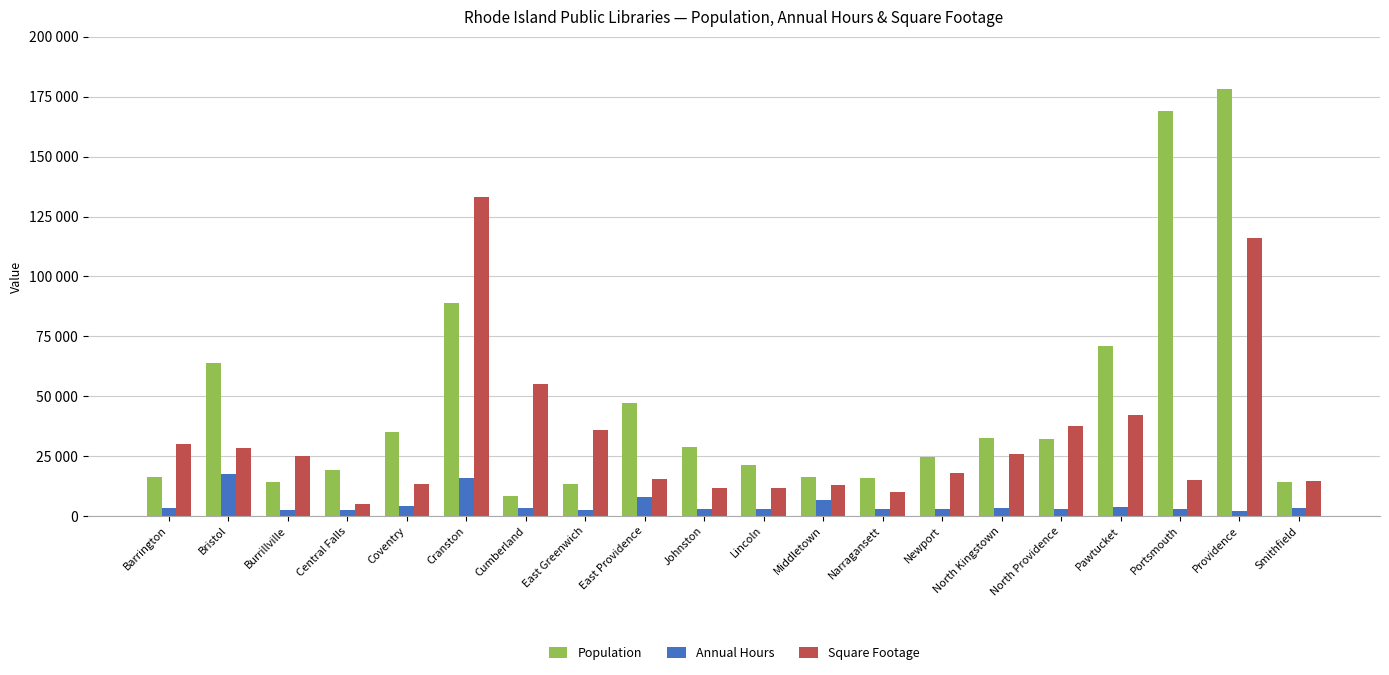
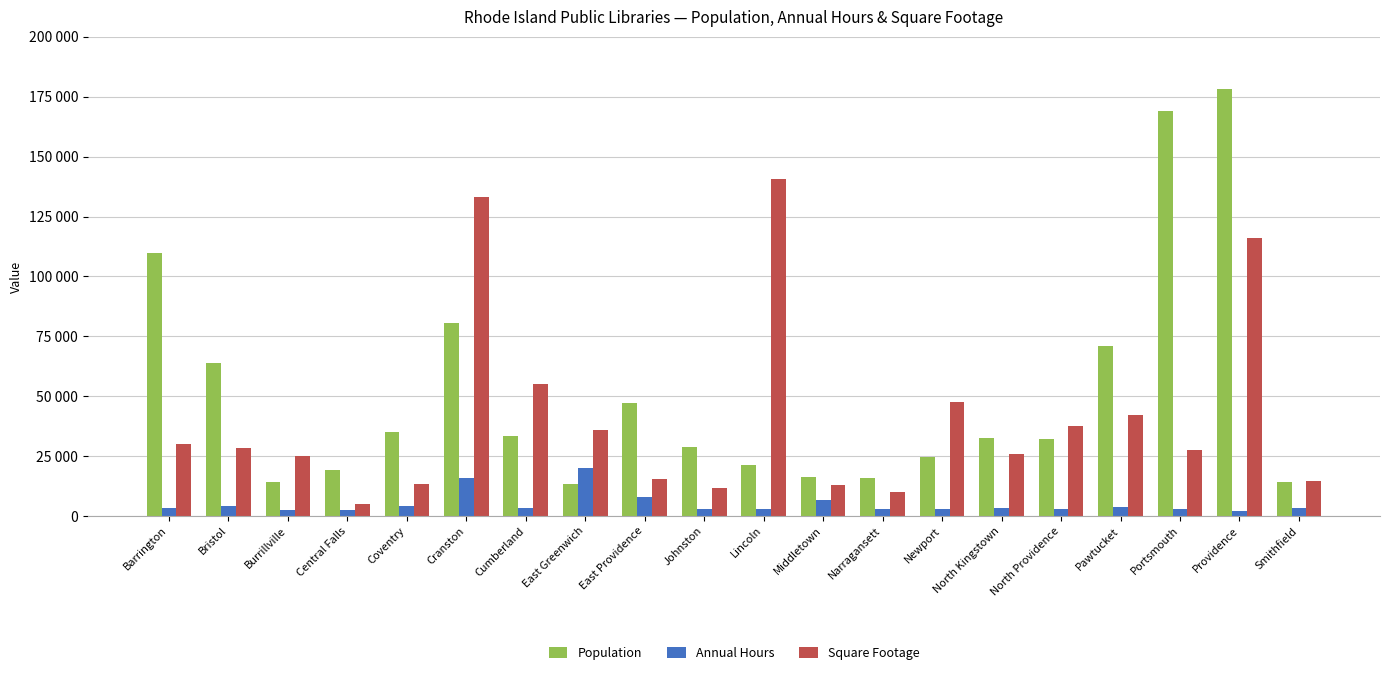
  {
    "Population": {
-     "Barrington": 16000,
+     "Barrington": 110000,
      "Bristol": 64000,
      "Burrillville": 14000,
      "Central Falls": 19000,
      "Coventry": 35000,
-     "Cranston": 89000,
-     "Cumberland": 8000,
+     "Cranston": 80000,
+     "Cumberland": 34000,
      "East Greenwich": 13000,
      "East Providence": 47000,
      "Johnston": 29000,
      "Lincoln": 21000,
      "Middletown": 16000,
      "Narragansett": 16000,
      "Newport": 25000,
      "North Kingstown": 33000,
      "North Providence": 32000,
      "Pawtucket": 71000,
      "Portsmouth": 169000,
      "Providence": 178000,
      "Smithfield": 14000
    },
    "Annual Hours": {
      "Barrington": 3000,
-     "Bristol": 17000,
+     "Bristol": 4000,
      "Burrillville": 3000,
      "Central Falls": 2000,
      "Coventry": 4000,
      "Cranston": 16000,
      "Cumberland": 3000,
-     "East Greenwich": 3000,
+     "East Greenwich": 20000,
      "East Providence": 8000,
      "Johnston": 3000,
      "Lincoln": 3000,
      "Middletown": 6000,
      "Narragansett": 3000,
      "Newport": 3000,
      "North Kingstown": 3000,
      "North Providence": 3000,
      "Pawtucket": 4000,
      "Portsmouth": 3000,
      "Providence": 2000,
      "Smithfield": 3000
    },
    "Square Footage": {
      "Barrington": 30000,
      "Bristol": 28000,
      "Burrillville": 25000,
      "Central Falls": 5000,
      "Coventry": 13000,
      "Cranston": 133000,
      "Cumberland": 55000,
      "East Greenwich": 36000,
      "East Providence": 15000,
      "Johnston": 12000,
-     "Lincoln": 12000,
+     "Lincoln": 141000,
      "Middletown": 13000,
      "Narragansett": 10000,
-     "Newport": 18000,
+     "Newport": 47000,
      "North Kingstown": 26000,
      "North Providence": 38000,
      "Pawtucket": 42000,
-     "Portsmouth": 15000,
+     "Portsmouth": 28000,
      "Providence": 116000,
      "Smithfield": 15000
    }
  }
